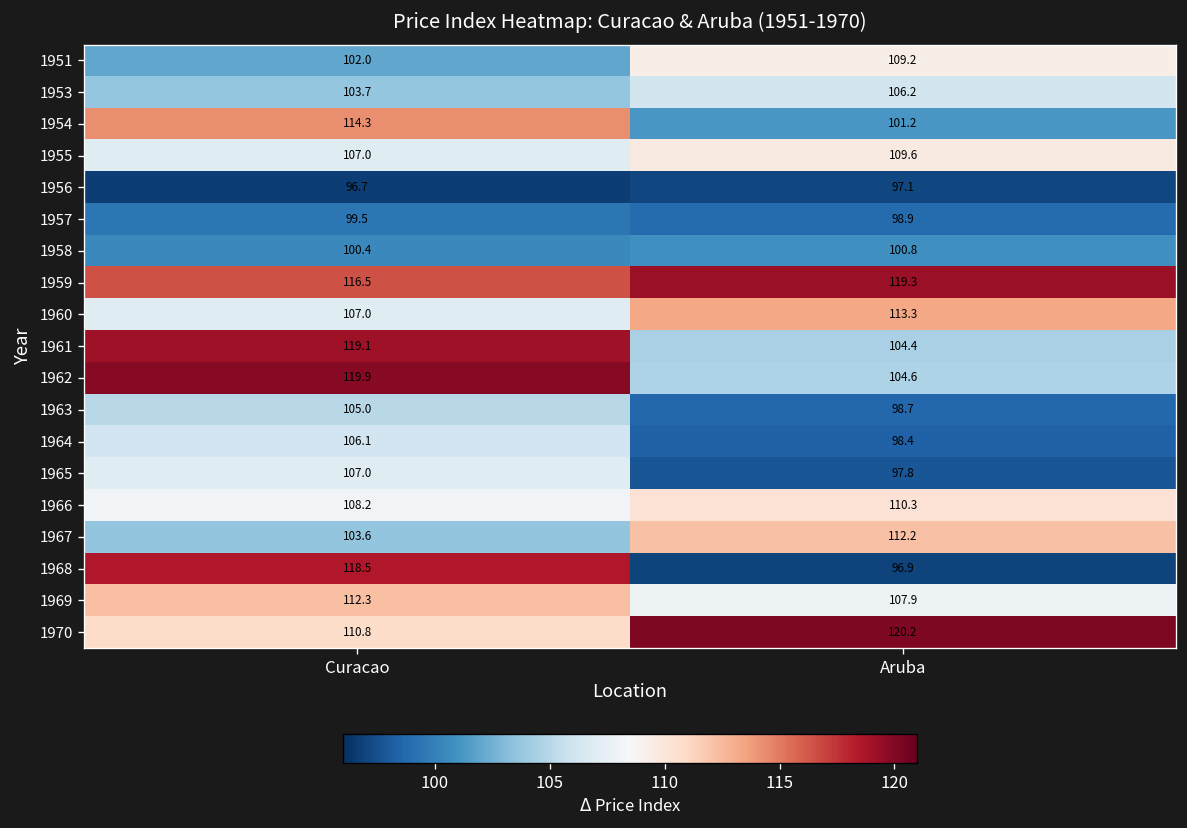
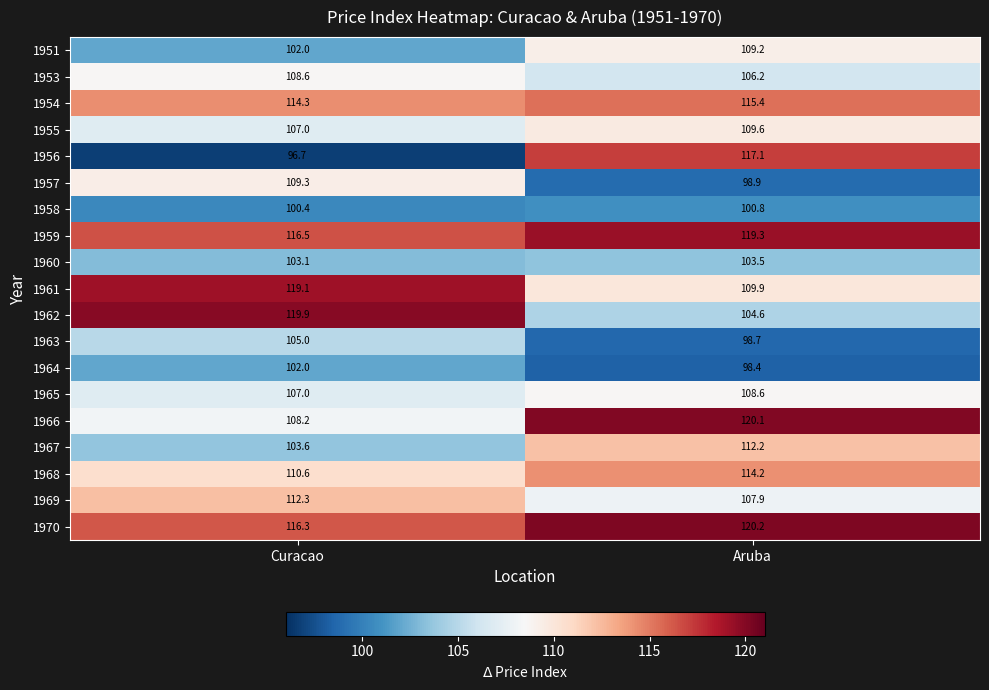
  {
    "1951": {
      "Curacao": 102.0,
      "Aruba": 109.2
    },
    "1953": {
-     "Curacao": 103.7,
+     "Curacao": 108.6,
      "Aruba": 106.2
    },
    "1954": {
      "Curacao": 114.3,
-     "Aruba": 101.2
+     "Aruba": 115.4
    },
    "1955": {
      "Curacao": 107.0,
      "Aruba": 109.6
    },
    "1956": {
      "Curacao": 96.7,
-     "Aruba": 97.1
+     "Aruba": 117.1
    },
    "1957": {
-     "Curacao": 99.5,
+     "Curacao": 109.3,
      "Aruba": 98.9
    },
    "1958": {
      "Curacao": 100.4,
      "Aruba": 100.8
    },
    "1959": {
      "Curacao": 116.5,
      "Aruba": 119.3
    },
    "1960": {
-     "Curacao": 107.0,
-     "Aruba": 113.3
+     "Curacao": 103.1,
+     "Aruba": 103.5
    },
    "1961": {
      "Curacao": 119.1,
-     "Aruba": 104.4
+     "Aruba": 109.9
    },
    "1962": {
      "Curacao": 119.9,
      "Aruba": 104.6
    },
    "1963": {
      "Curacao": 105.0,
      "Aruba": 98.7
    },
    "1964": {
-     "Curacao": 106.1,
+     "Curacao": 102.0,
      "Aruba": 98.4
    },
    "1965": {
      "Curacao": 107.0,
-     "Aruba": 97.8
+     "Aruba": 108.6
    },
    "1966": {
      "Curacao": 108.2,
-     "Aruba": 110.3
+     "Aruba": 120.1
    },
    "1967": {
      "Curacao": 103.6,
      "Aruba": 112.2
    },
    "1968": {
-     "Curacao": 118.5,
-     "Aruba": 96.9
+     "Curacao": 110.6,
+     "Aruba": 114.2
    },
    "1969": {
      "Curacao": 112.3,
      "Aruba": 107.9
    },
    "1970": {
-     "Curacao": 110.8,
+     "Curacao": 116.3,
      "Aruba": 120.2
    }
  }
